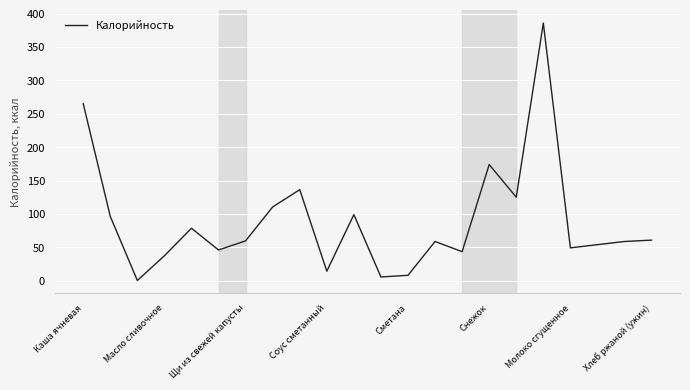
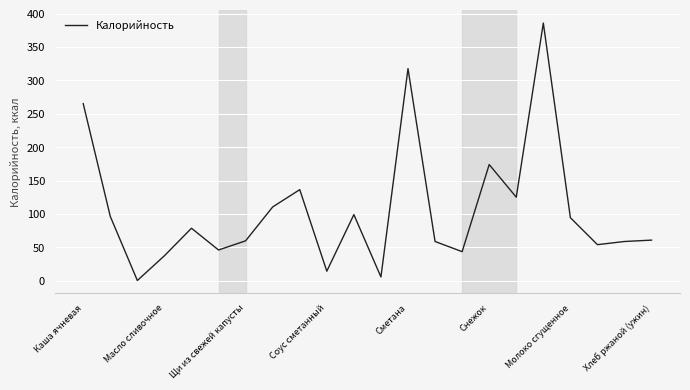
  {
    "Каша ячневая": 270,
    "Масло сливочное": 40,
    "Щи из свежей капусты": 60,
    "Соус сметанный": 10,
-   "Сметана": 10,
+   "Сметана": 320,
    "Снежок": 170,
-   "Молоко сгущенное": 50,
+   "Молоко сгущенное": 90,
    "Хлеб ржаной (ужин)": 60
  }
